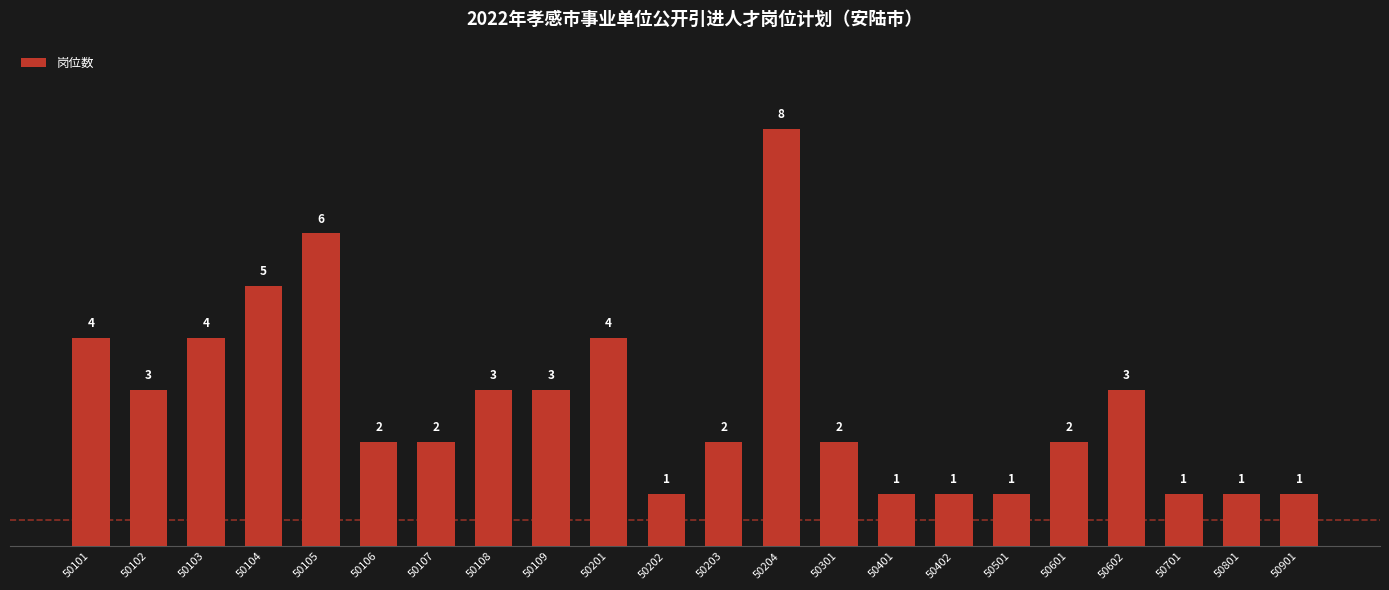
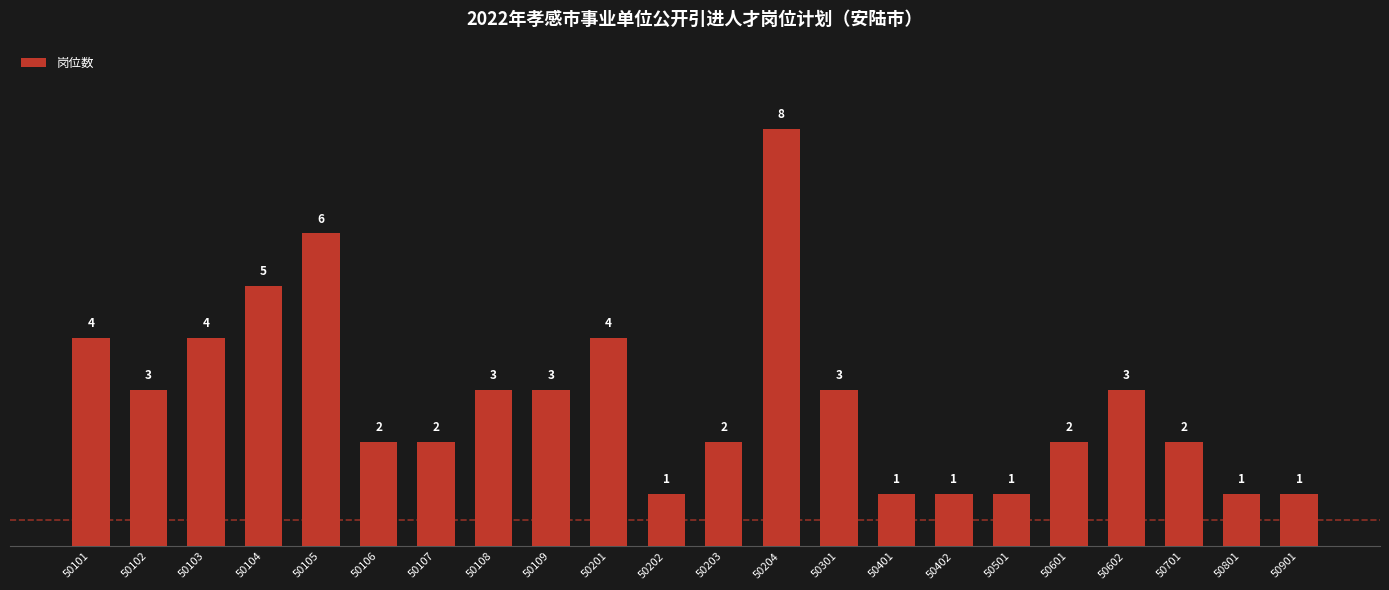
  {
    "50101": 4,
    "50102": 3,
    "50103": 4,
    "50104": 5,
    "50105": 6,
    "50106": 2,
    "50107": 2,
    "50108": 3,
    "50109": 3,
    "50201": 4,
    "50202": 1,
    "50203": 2,
    "50204": 8,
-   "50301": 2,
+   "50301": 3,
    "50401": 1,
    "50402": 1,
    "50501": 1,
    "50601": 2,
    "50602": 3,
-   "50701": 1,
+   "50701": 2,
    "50801": 1,
    "50901": 1
  }
